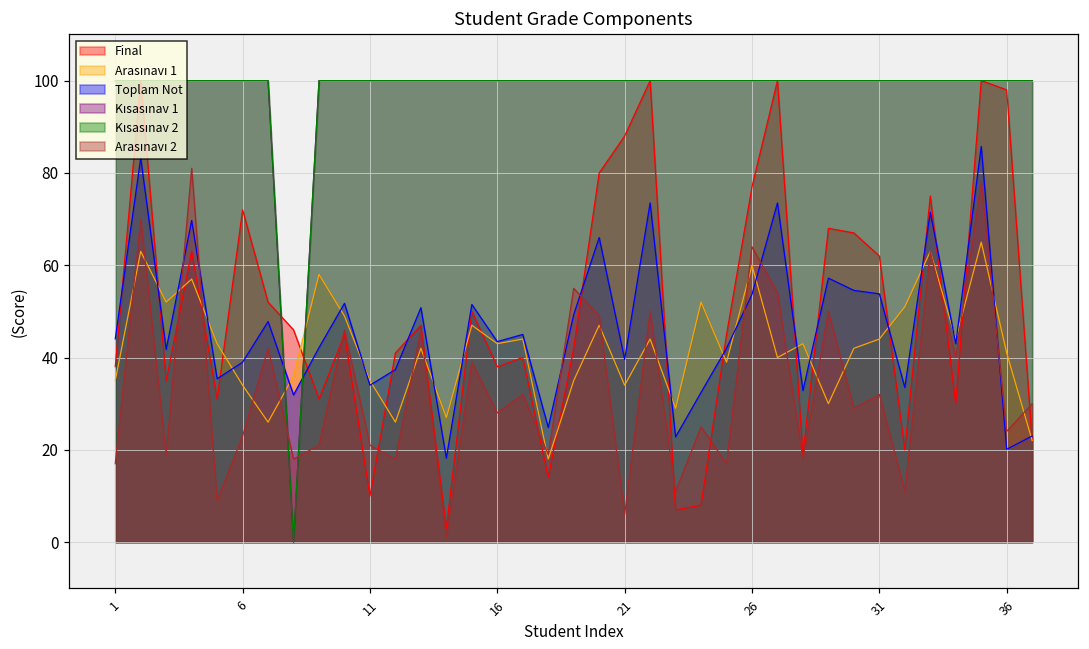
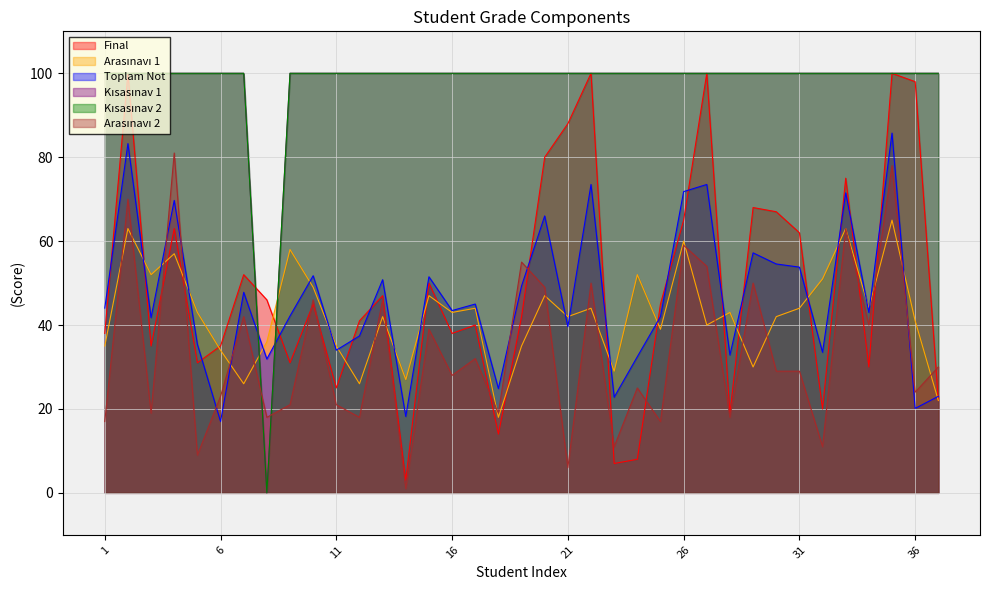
  {
    "Final": {
      "1": 38,
-     "6": 72,
-     "11": 10,
+     "6": 35,
+     "11": 25,
      "16": 38,
      "21": 88,
-     "26": 77,
+     "26": 65,
      "31": 62,
      "36": 98
    },
    "Arasınavı 1": {
      "1": 35,
      "6": 34,
      "11": 35,
-     "21": 34,
+     "21": 42,
      "26": 60,
      "31": 44,
      "36": 41
    },
    "Toplam Not": {
      "1": 44,
-     "6": 39,
+     "6": 17,
      "11": 34,
      "21": 40,
-     "26": 54,
+     "26": 72,
      "31": 54,
      "36": 20
    },
    "Kısasınav 2": {
      "6": 100,
      "11": 100,
      "16": 100,
      "21": 100,
      "26": 100,
      "31": 100,
      "36": 100
    },
    "Arasınavı 2": {
      "1": 17,
      "6": 23,
      "11": 21,
      "16": 28,
      "21": 6,
-     "26": 64,
-     "31": 32,
+     "26": 59,
+     "31": 29,
      "36": 24
    }
  }
